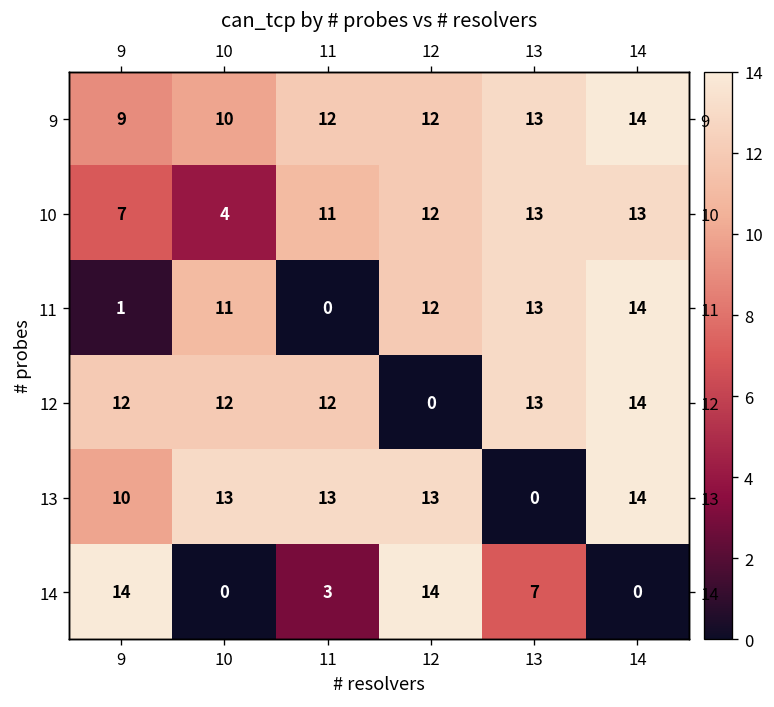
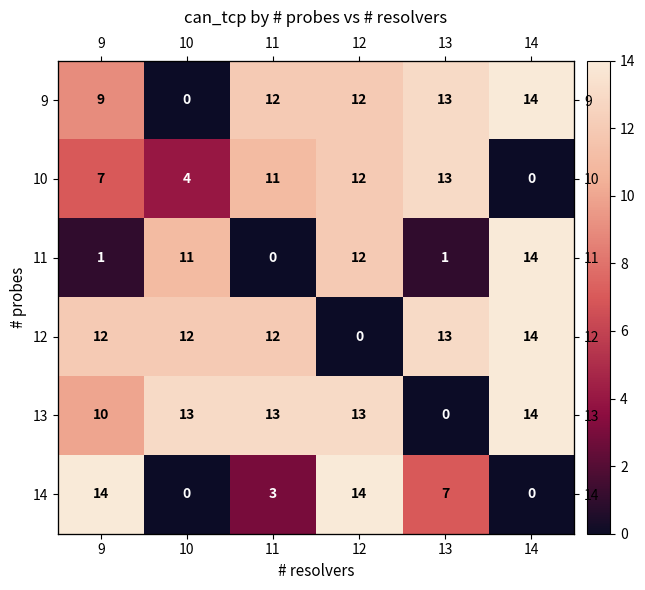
  {
    "9": {
      "9": 9,
-     "10": 10,
+     "10": 0,
      "11": 12,
      "12": 12,
      "13": 13,
      "14": 14
    },
    "10": {
      "9": 7,
      "10": 4,
      "11": 11,
      "12": 12,
      "13": 13,
-     "14": 13
+     "14": 0
    },
    "11": {
      "9": 1,
      "10": 11,
      "11": 0,
      "12": 12,
-     "13": 13,
+     "13": 1,
      "14": 14
    },
    "12": {
      "9": 12,
      "10": 12,
      "11": 12,
      "12": 0,
      "13": 13,
      "14": 14
    },
    "13": {
      "9": 10,
      "10": 13,
      "11": 13,
      "12": 13,
      "13": 0,
      "14": 14
    },
    "14": {
      "9": 14,
      "10": 0,
      "11": 3,
      "12": 14,
      "13": 7,
      "14": 0
    }
  }
